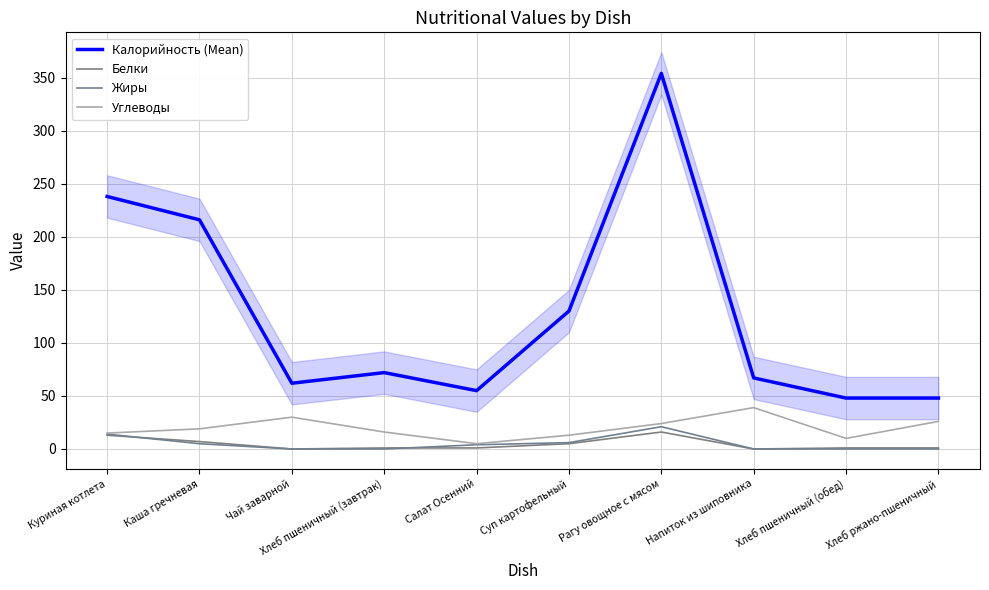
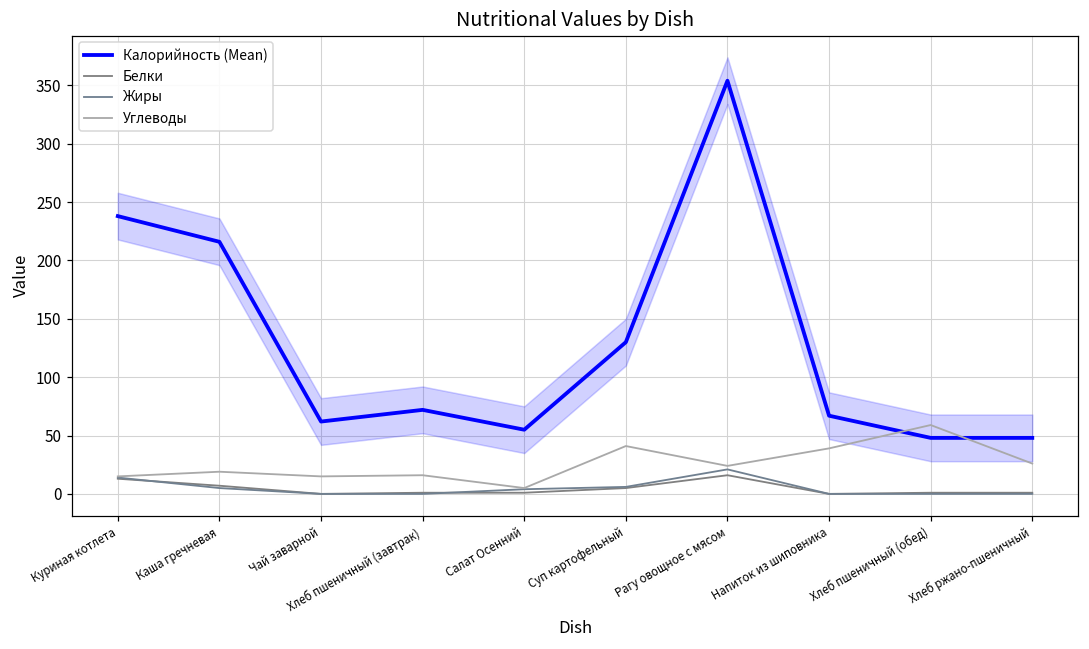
  {
    "Углеводы": {
      "Каша гречневая": 19,
-     "Чай заварной": 30,
+     "Чай заварной": 15,
      "Хлеб пшеничный (завтрак)": 16,
-     "Суп картофельный": 13,
+     "Суп картофельный": 41,
      "Рагу овощное с мясом": 24,
      "Напиток из шиповника": 39,
-     "Хлеб пшеничный (обед)": 10,
+     "Хлеб пшеничный (обед)": 59,
      "Хлеб ржано-пшеничный": 26
    }
  }
